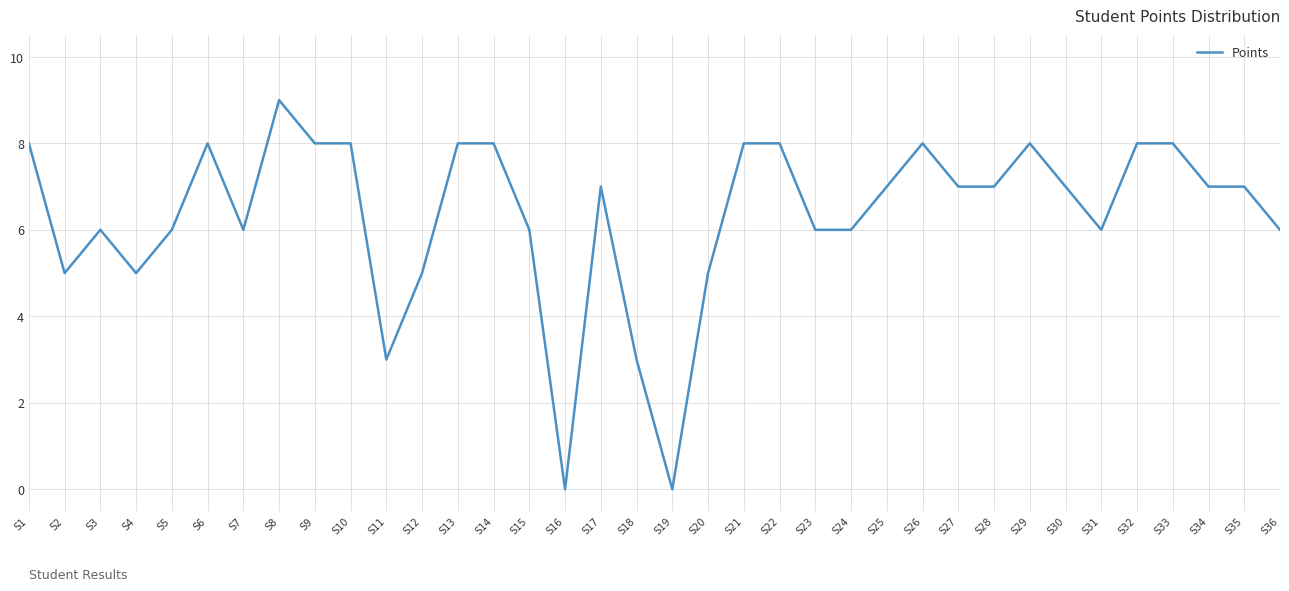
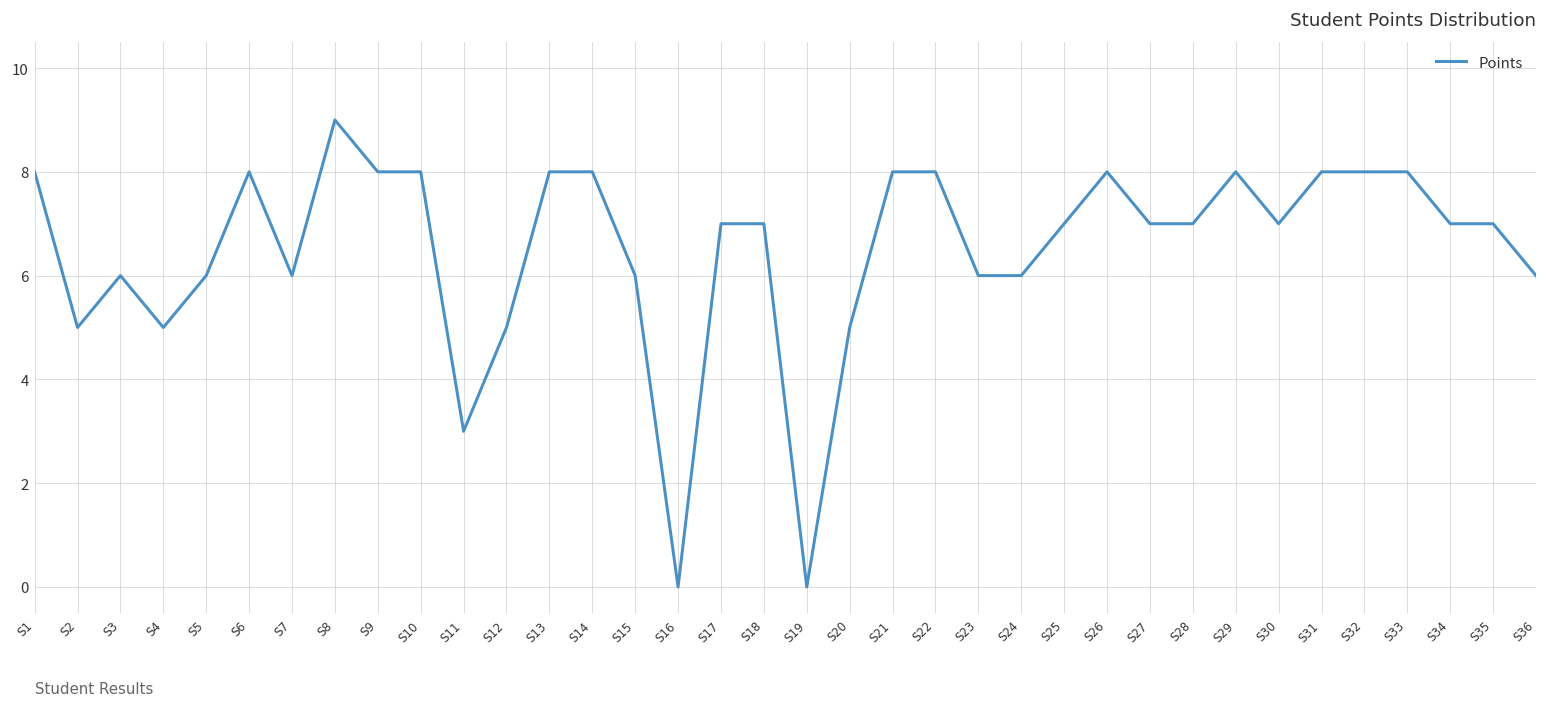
  {
    "S1": 8,
    "S2": 5,
    "S3": 6,
    "S4": 5,
    "S5": 6,
    "S6": 8,
    "S7": 6,
    "S8": 9,
    "S9": 8,
    "S10": 8,
    "S11": 3,
    "S12": 5,
    "S13": 8,
    "S14": 8,
    "S15": 6,
    "S16": 0,
    "S17": 7,
-   "S18": 3,
+   "S18": 7,
    "S19": 0,
    "S20": 5,
    "S21": 8,
    "S22": 8,
    "S23": 6,
    "S24": 6,
    "S25": 7,
    "S26": 8,
    "S27": 7,
    "S28": 7,
    "S29": 8,
    "S30": 7,
-   "S31": 6,
+   "S31": 8,
    "S32": 8,
    "S33": 8,
    "S34": 7,
    "S35": 7,
    "S36": 6
  }
